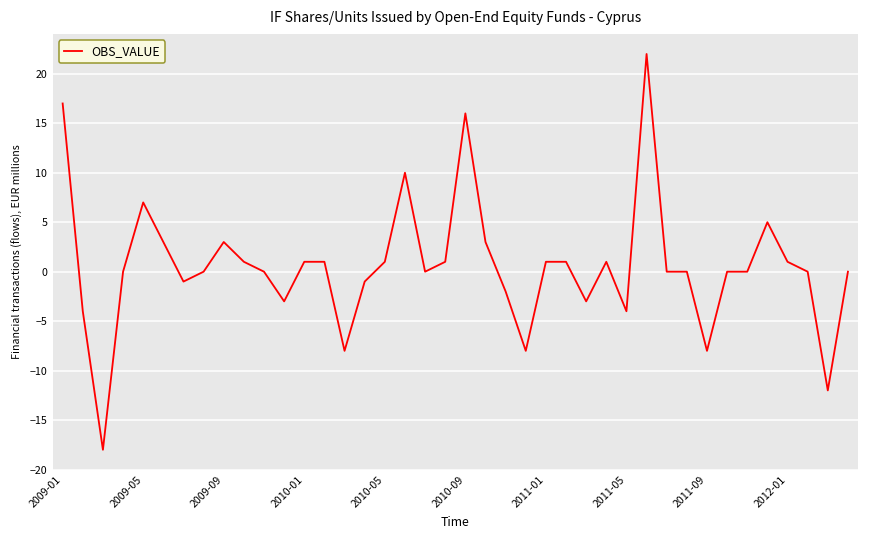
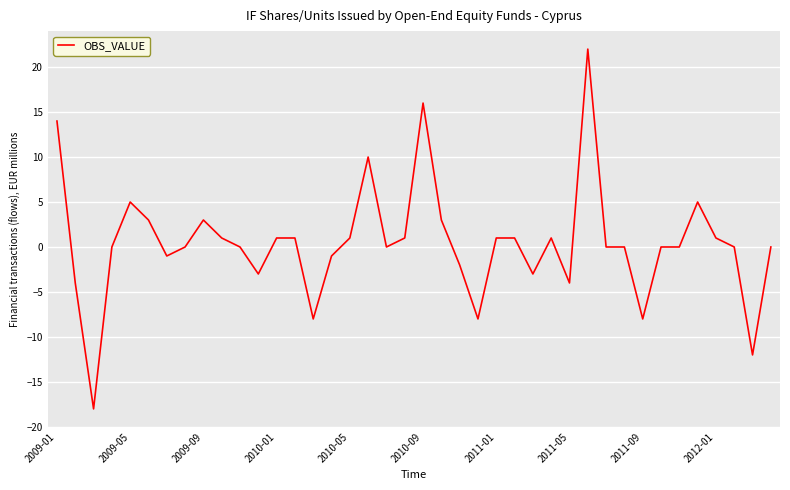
  {
-   "2009-01": 17,
-   "2009-05": 7,
+   "2009-01": 14,
+   "2009-05": 5,
    "2009-09": 3,
    "2010-01": 1,
    "2010-05": 1,
    "2010-09": 16,
    "2011-01": 1,
    "2011-05": -4,
    "2011-09": -8,
    "2012-01": 1
  }
